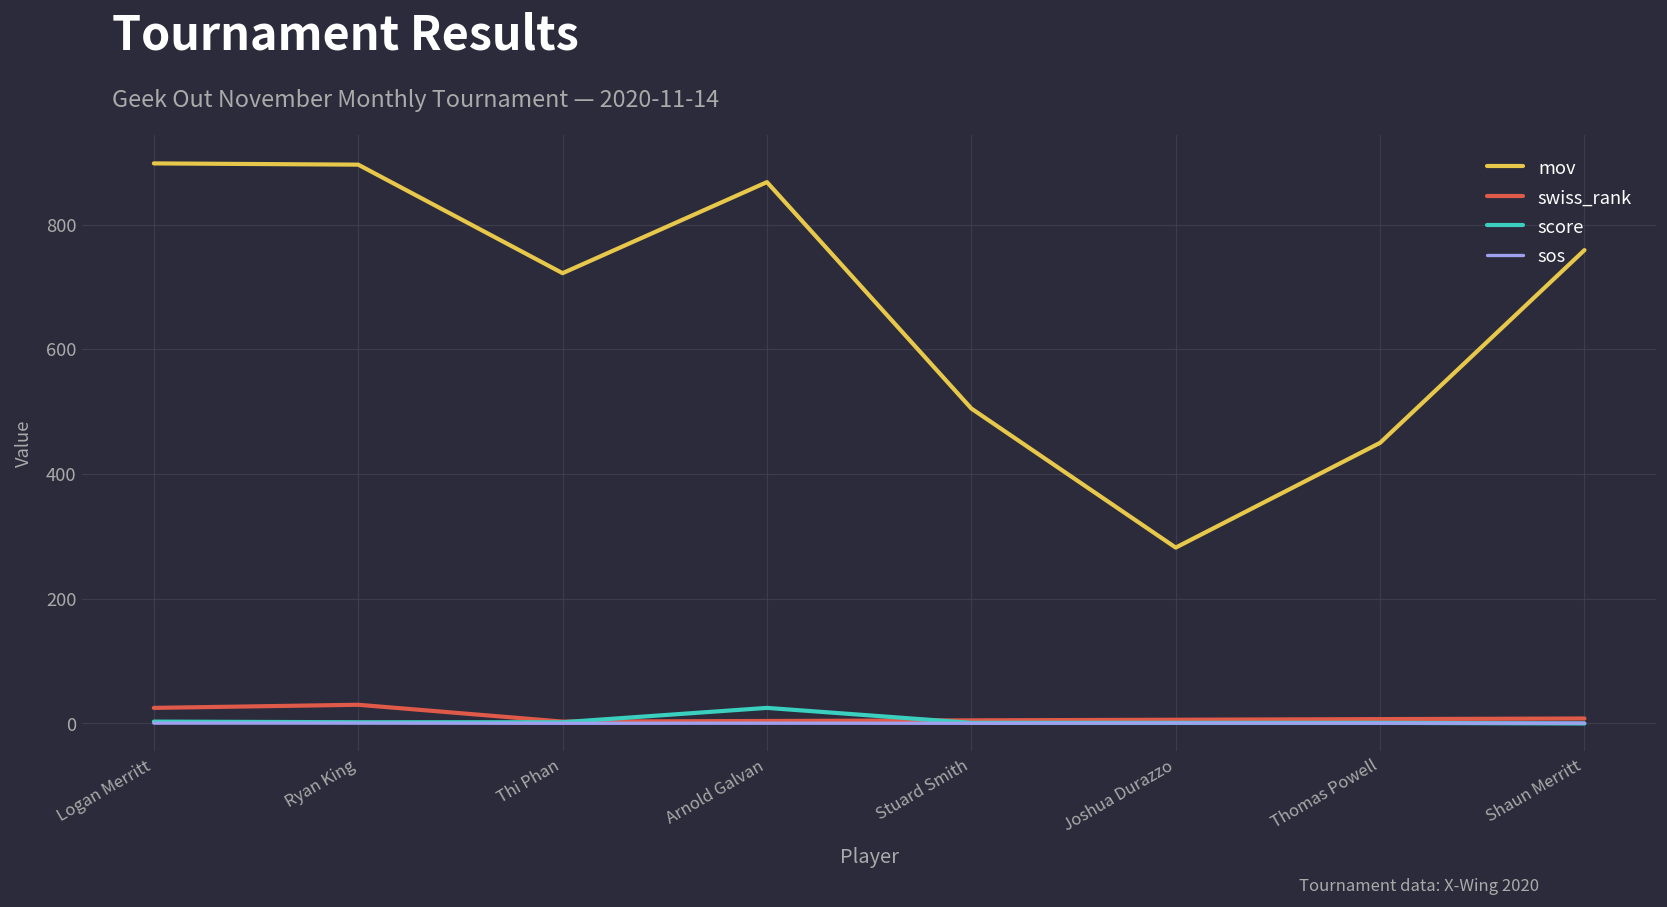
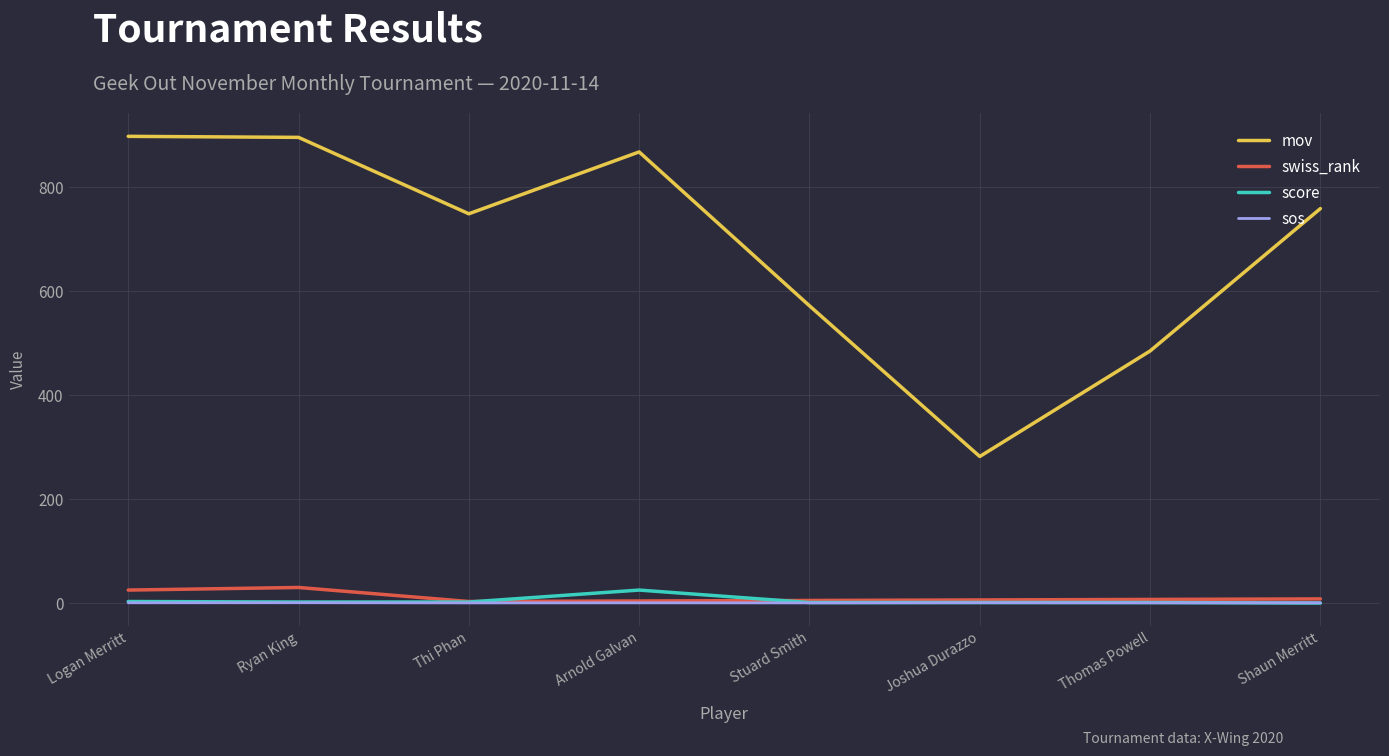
  {
    "mov": {
      "Logan Merritt": 900,
      "Ryan King": 900,
-     "Thi Phan": 720,
+     "Thi Phan": 750,
      "Arnold Galvan": 870,
-     "Stuard Smith": 510,
+     "Stuard Smith": 570,
      "Joshua Durazzo": 280,
-     "Thomas Powell": 450,
+     "Thomas Powell": 490,
      "Shaun Merritt": 760
    },
    "swiss_rank": {
      "Logan Merritt": 30,
      "Ryan King": 30,
      "Joshua Durazzo": 10,
      "Thomas Powell": 10,
      "Shaun Merritt": 10
    },
    "score": {
      "Arnold Galvan": 30
    }
  }
